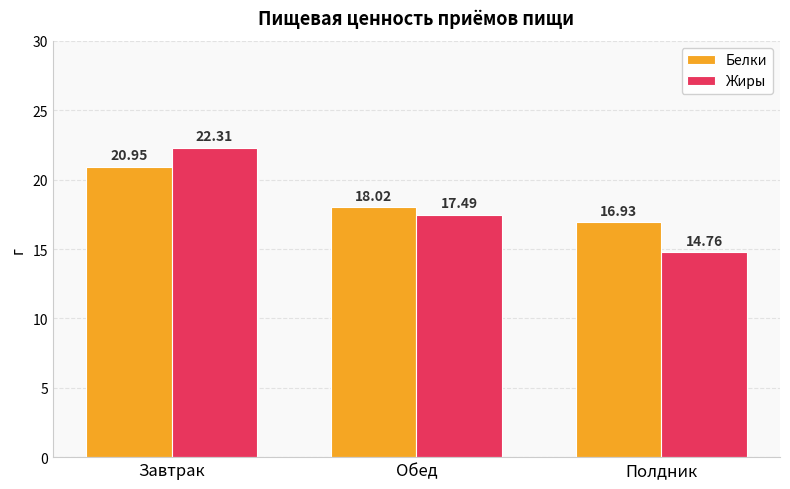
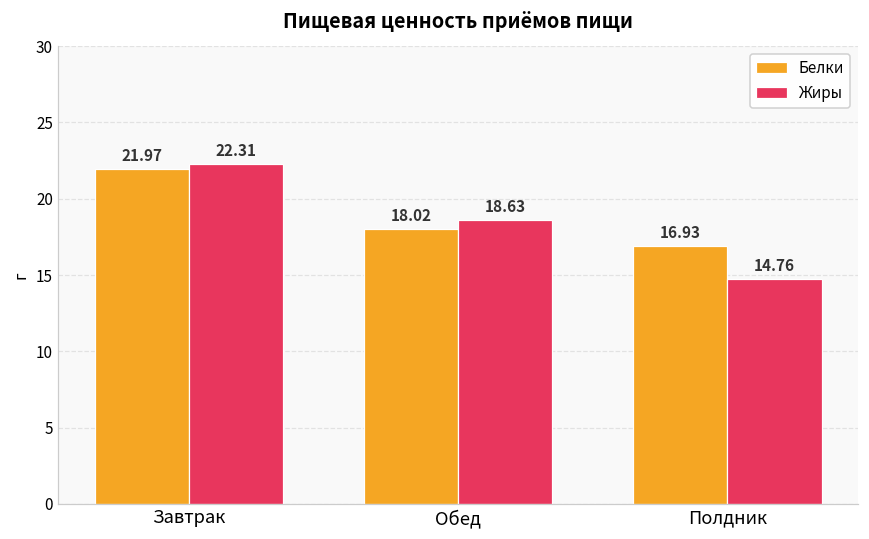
  {
    "Белки": {
-     "Завтрак": 20.95,
+     "Завтрак": 21.97,
      "Обед": 18.02,
      "Полдник": 16.93
    },
    "Жиры": {
      "Завтрак": 22.31,
-     "Обед": 17.49,
+     "Обед": 18.63,
      "Полдник": 14.76
    }
  }
